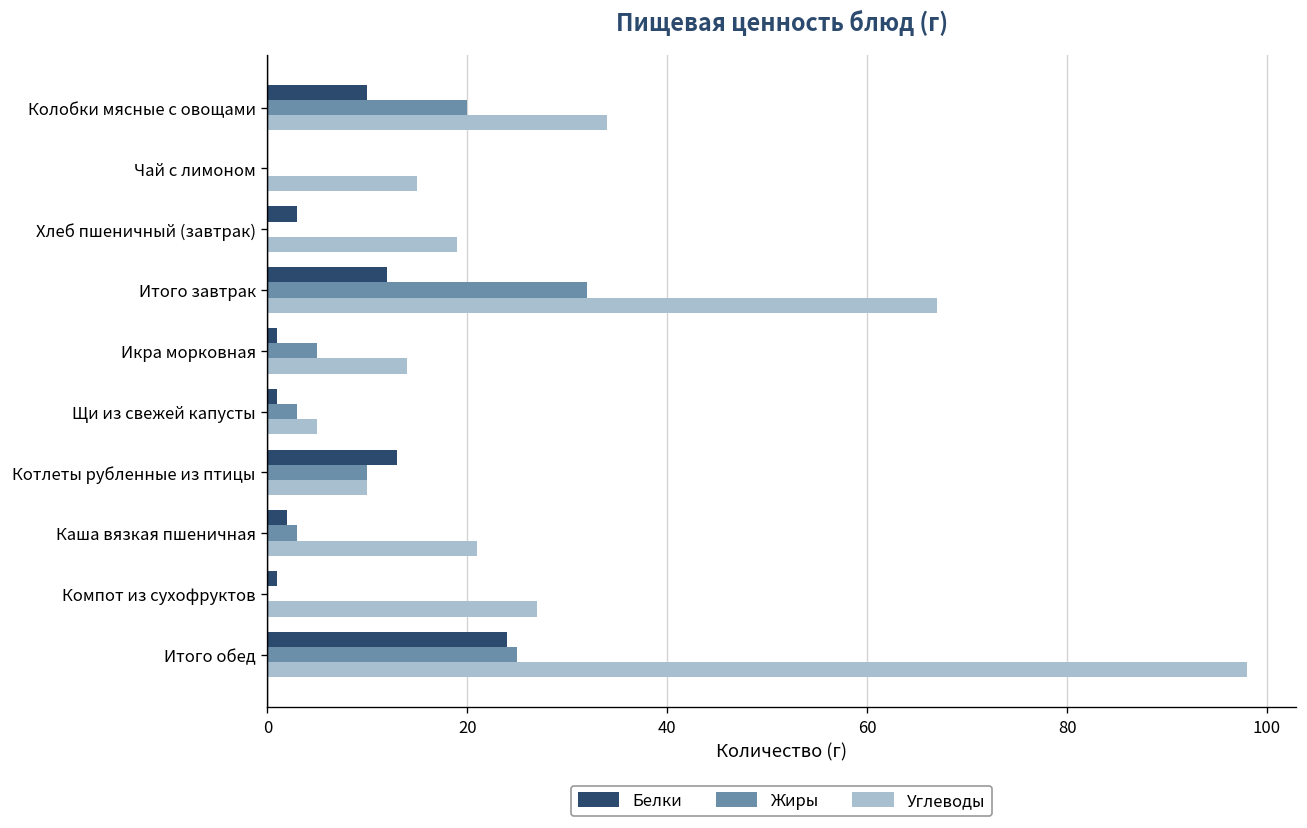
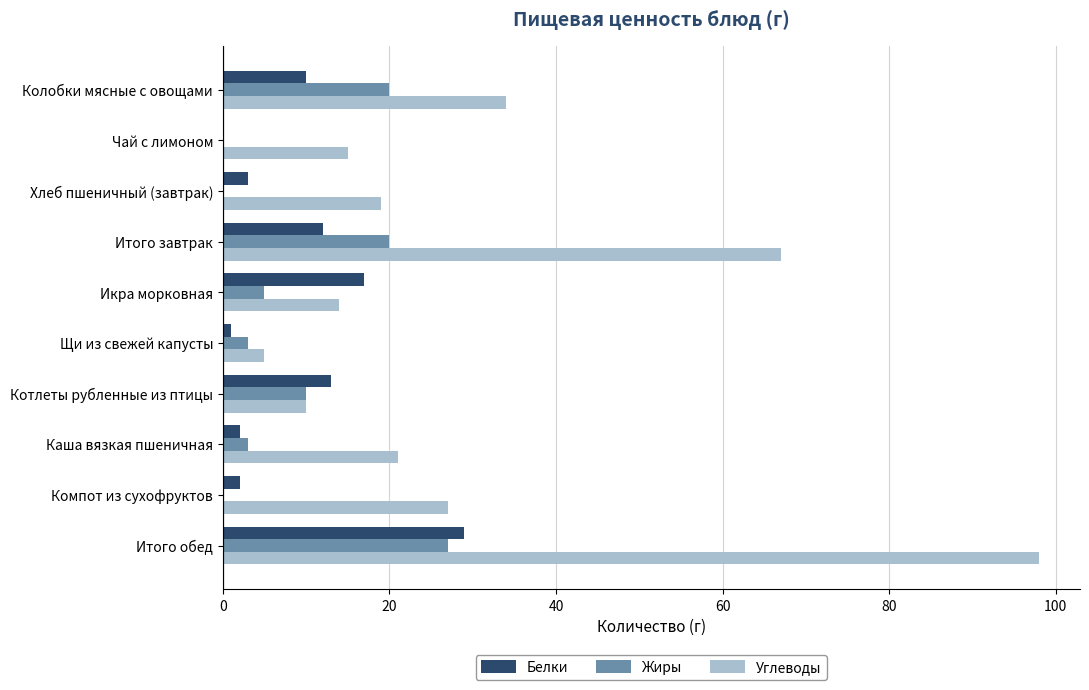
  {
    "Белки": {
      "Колобки мясные с овощами": 10,
      "Чай с лимоном": 0,
      "Хлеб пшеничный (завтрак)": 3,
      "Итого завтрак": 12,
-     "Икра морковная": 1,
+     "Икра морковная": 17,
      "Щи из свежей капусты": 1,
      "Котлеты рубленные из птицы": 13,
      "Каша вязкая пшеничная": 2,
-     "Компот из сухофруктов": 1,
-     "Итого обед": 24
+     "Компот из сухофруктов": 2,
+     "Итого обед": 29
    },
    "Жиры": {
      "Колобки мясные с овощами": 20,
      "Чай с лимоном": 0,
      "Хлеб пшеничный (завтрак)": 0,
-     "Итого завтрак": 32,
+     "Итого завтрак": 20,
      "Икра морковная": 5,
      "Щи из свежей капусты": 3,
      "Котлеты рубленные из птицы": 10,
      "Каша вязкая пшеничная": 3,
      "Компот из сухофруктов": 0,
-     "Итого обед": 25
+     "Итого обед": 27
    },
    "Углеводы": {
      "Колобки мясные с овощами": 34,
      "Чай с лимоном": 15,
      "Хлеб пшеничный (завтрак)": 19,
      "Итого завтрак": 67,
      "Икра морковная": 14,
      "Щи из свежей капусты": 5,
      "Котлеты рубленные из птицы": 10,
      "Каша вязкая пшеничная": 21,
      "Компот из сухофруктов": 27,
      "Итого обед": 98
    }
  }
